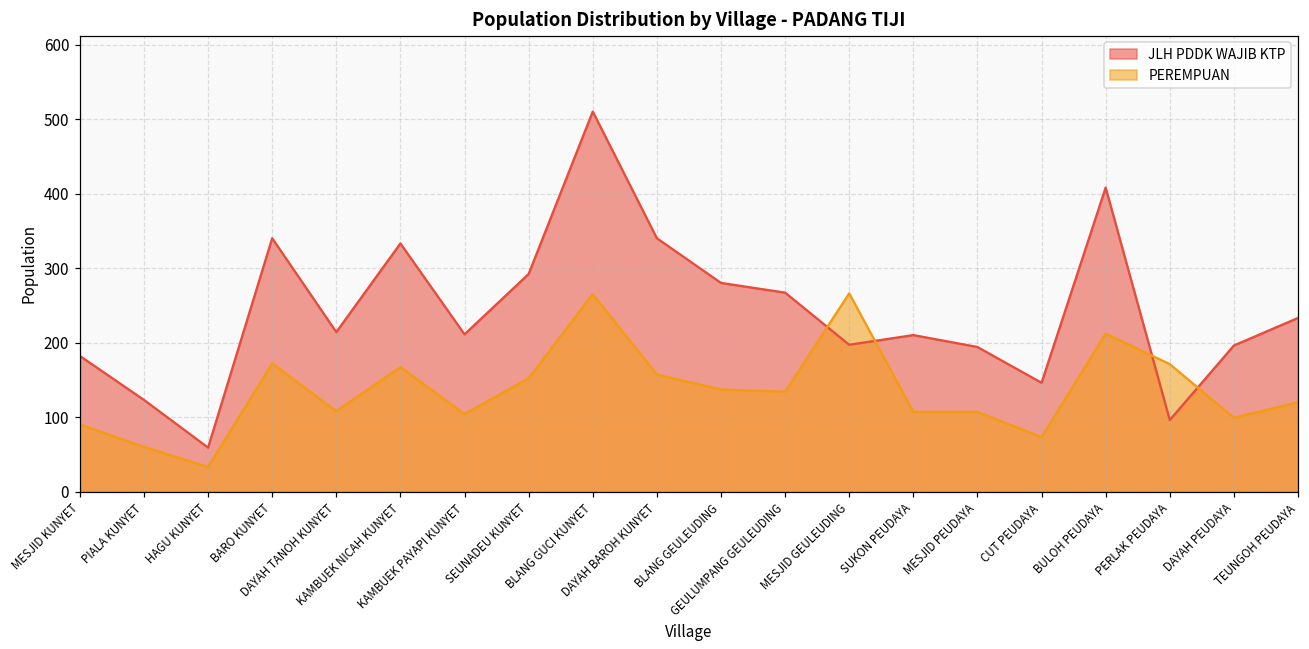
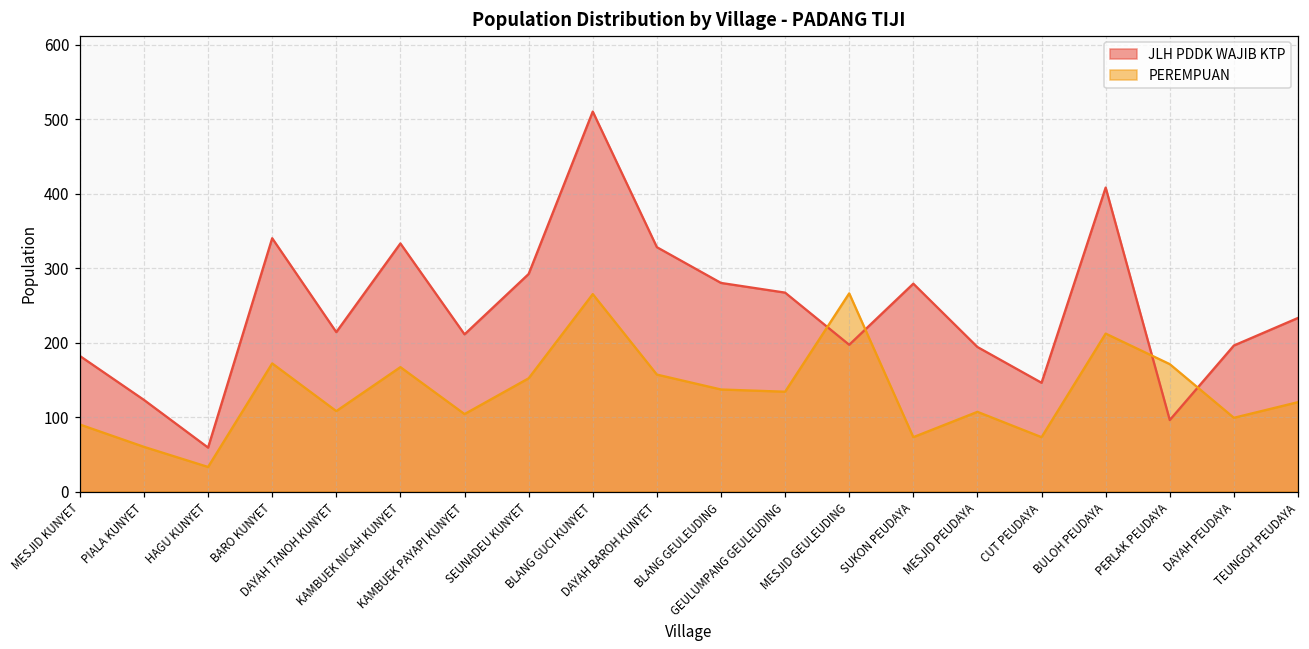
  {
    "JLH PDDK WAJIB KTP": {
      "MESJID KUNYET": 180,
      "PIALA KUNYET": 120,
      "HAGU KUNYET": 60,
      "BARO KUNYET": 340,
      "DAYAH TANOH KUNYET": 210,
      "KAMBUEK NICAH KUNYET": 330,
      "KAMBUEK PAYAPI KUNYET": 210,
      "SEUNADEU KUNYET": 290,
      "BLANG GUCI KUNYET": 510,
-     "DAYAH BAROH KUNYET": 340,
+     "DAYAH BAROH KUNYET": 330,
      "BLANG GEULEUDING": 280,
      "GEULUMPANG GEULEUDING": 270,
      "MESJID GEULEUDING": 200,
-     "SUKON PEUDAYA": 210,
+     "SUKON PEUDAYA": 280,
      "MESJID PEUDAYA": 190,
      "CUT PEUDAYA": 150,
      "BULOH PEUDAYA": 410,
      "PERLAK PEUDAYA": 100,
      "DAYAH PEUDAYA": 200,
      "TEUNGOH PEUDAYA": 230
    },
    "PEREMPUAN": {
      "MESJID KUNYET": 90,
      "PIALA KUNYET": 60,
      "HAGU KUNYET": 30,
      "BARO KUNYET": 170,
      "DAYAH TANOH KUNYET": 110,
      "KAMBUEK NICAH KUNYET": 170,
      "KAMBUEK PAYAPI KUNYET": 100,
      "SEUNADEU KUNYET": 150,
      "BLANG GUCI KUNYET": 270,
      "DAYAH BAROH KUNYET": 160,
      "BLANG GEULEUDING": 140,
      "GEULUMPANG GEULEUDING": 130,
      "MESJID GEULEUDING": 270,
-     "SUKON PEUDAYA": 110,
+     "SUKON PEUDAYA": 70,
      "MESJID PEUDAYA": 110,
      "CUT PEUDAYA": 70,
      "BULOH PEUDAYA": 210,
      "PERLAK PEUDAYA": 170,
      "DAYAH PEUDAYA": 100,
      "TEUNGOH PEUDAYA": 120
    }
  }
